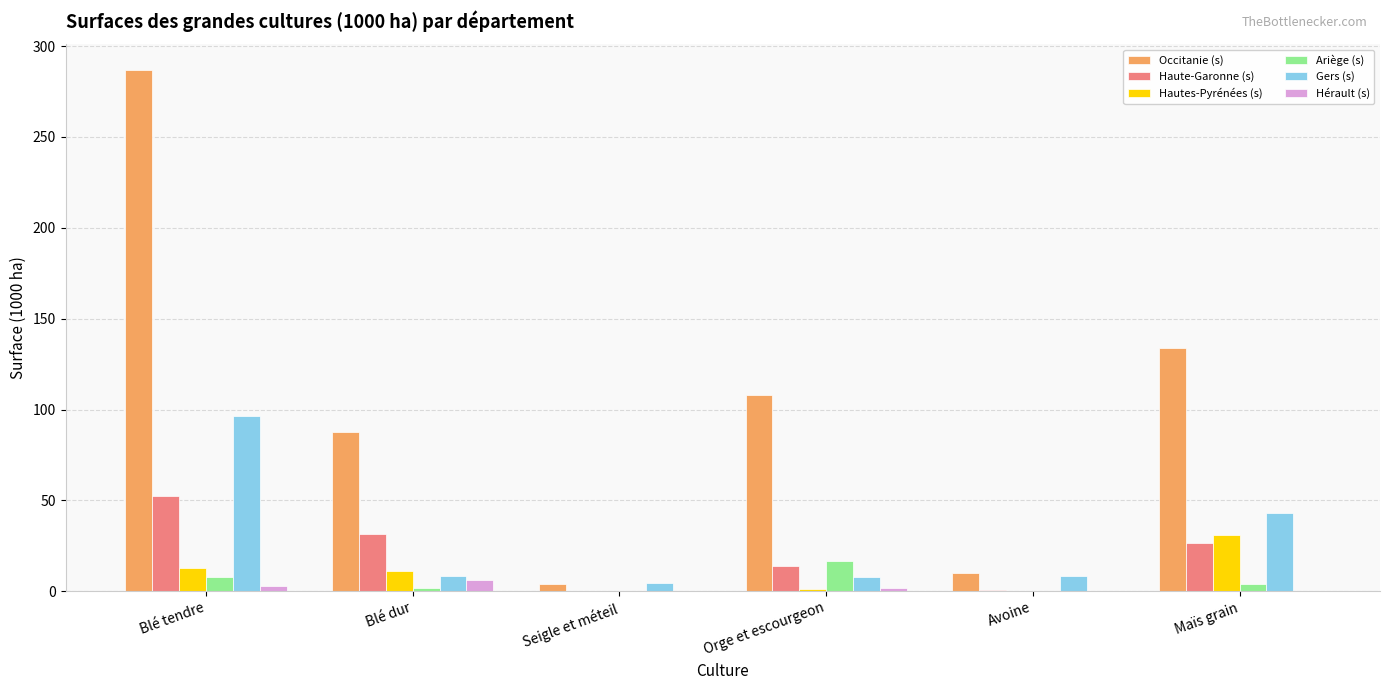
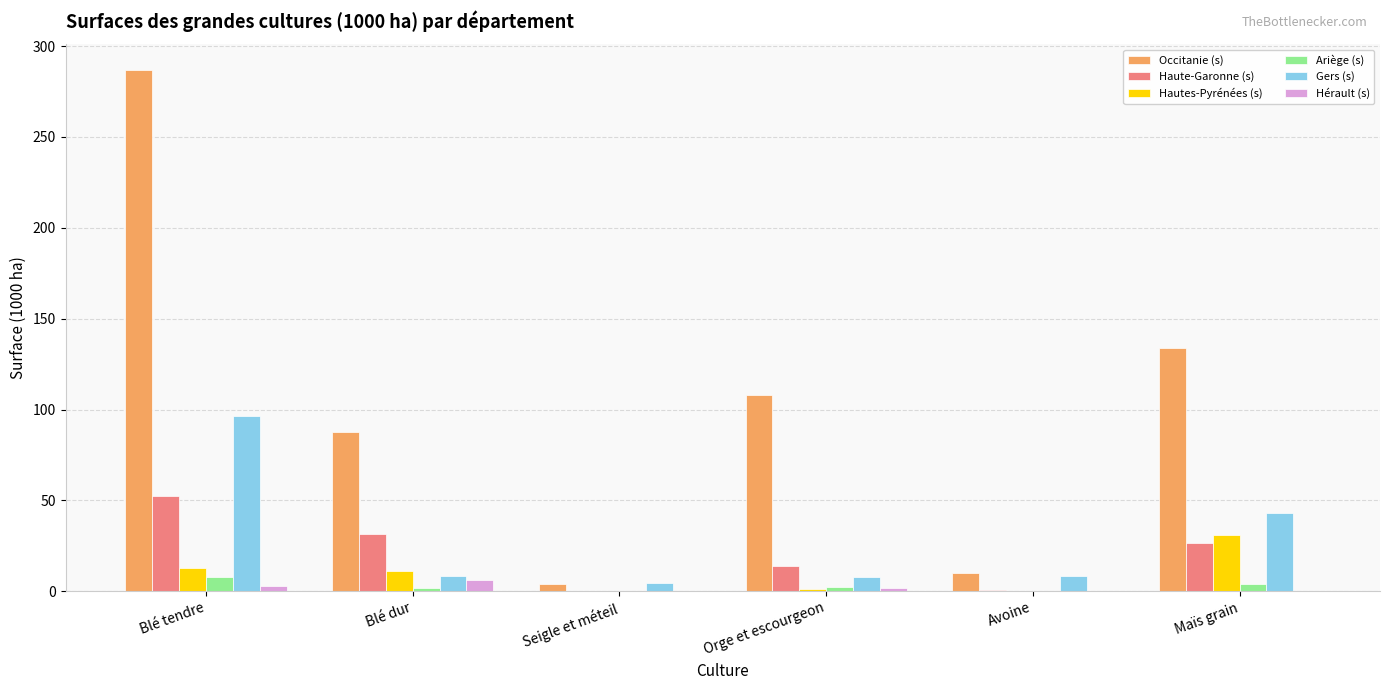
  {
    "Hautes-Pyrénées (s)": {
      "Blé tendre": 13,
      "Blé dur": 11,
      "Maïs grain": 31
    },
    "Ariège (s)": {
      "Blé tendre": 8,
      "Blé dur": 2,
-     "Orge et escourgeon": 17,
+     "Orge et escourgeon": 2,
      "Maïs grain": 4
    },
    "Gers (s)": {
      "Blé tendre": 96,
      "Blé dur": 8,
      "Seigle et méteil": 5,
      "Orge et escourgeon": 8,
      "Avoine": 8,
      "Maïs grain": 43
    },
    "Hérault (s)": {
      "Blé tendre": 3,
      "Blé dur": 6,
      "Orge et escourgeon": 2
    }
  }
